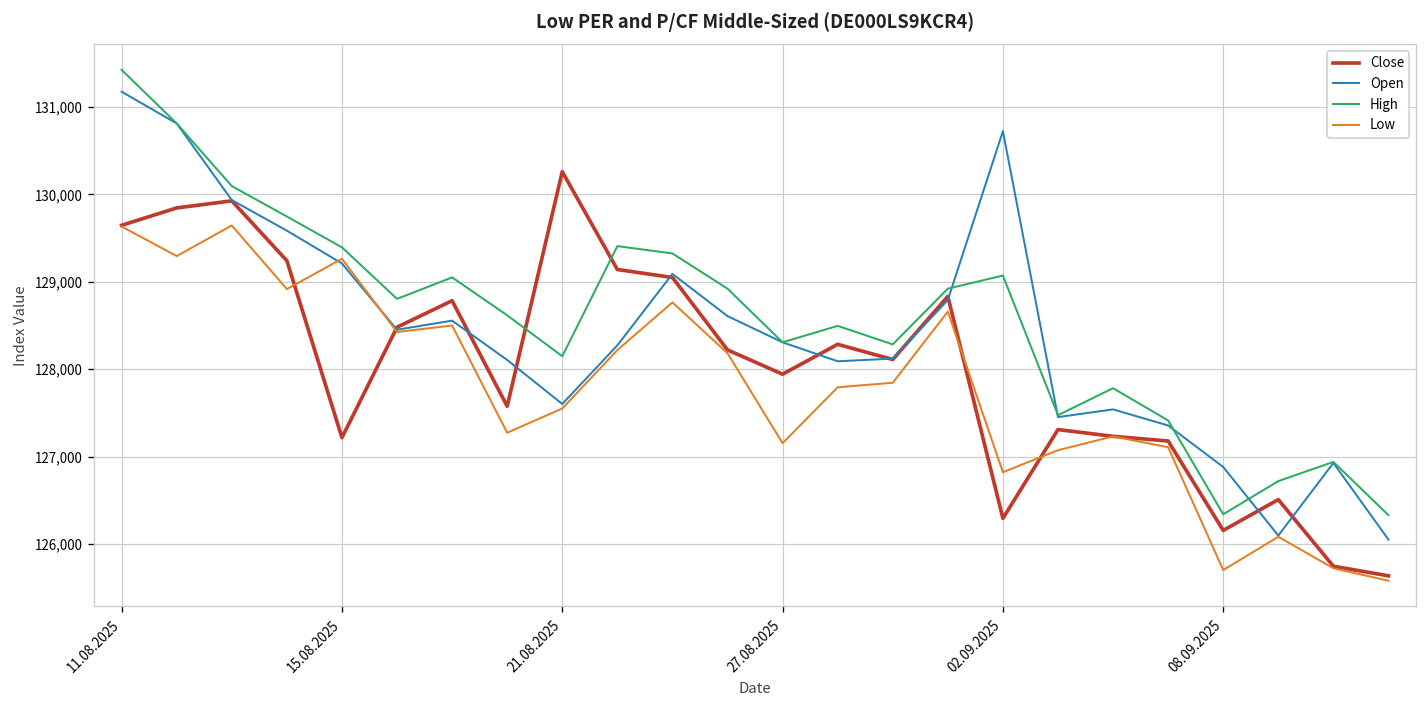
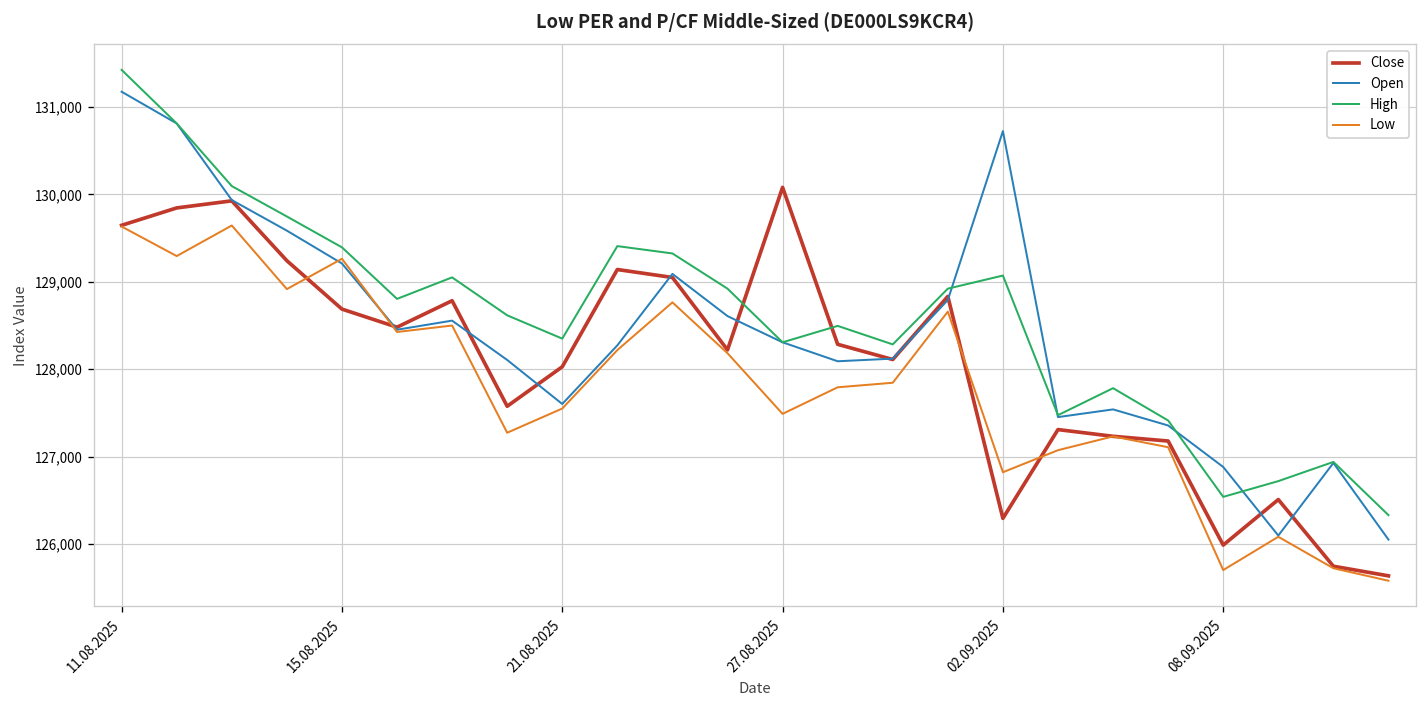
  {
    "Close": {
-     "15.08.2025": "127,200",
-     "21.08.2025": "130,300",
-     "27.08.2025": "127,900",
+     "15.08.2025": "128,700",
+     "21.08.2025": "128,000",
+     "27.08.2025": "130,100",
      "02.09.2025": "126,300",
-     "08.09.2025": "126,200"
+     "08.09.2025": "126,000"
    },
    "Open": {
      "11.08.2025": "131,200",
      "15.08.2025": "129,200",
      "21.08.2025": "127,600",
      "02.09.2025": "130,700",
      "08.09.2025": "126,900"
    },
    "High": {
      "11.08.2025": "131,400",
      "15.08.2025": "129,400",
-     "21.08.2025": "128,100",
+     "21.08.2025": "128,400",
      "02.09.2025": "129,100",
-     "08.09.2025": "126,300"
+     "08.09.2025": "126,500"
    },
    "Low": {
      "15.08.2025": "129,300",
      "21.08.2025": "127,600",
-     "27.08.2025": "127,200",
+     "27.08.2025": "127,500",
      "02.09.2025": "126,800",
      "08.09.2025": "125,700"
    }
  }
